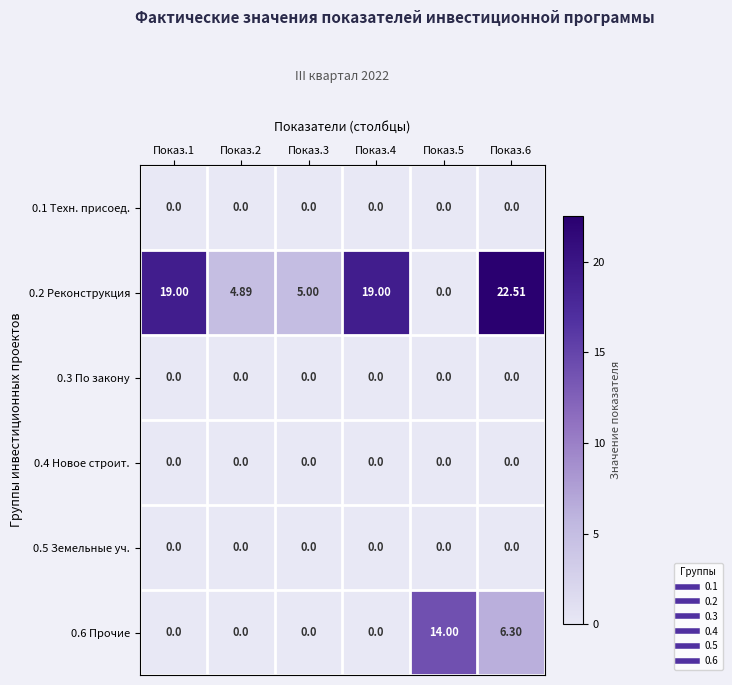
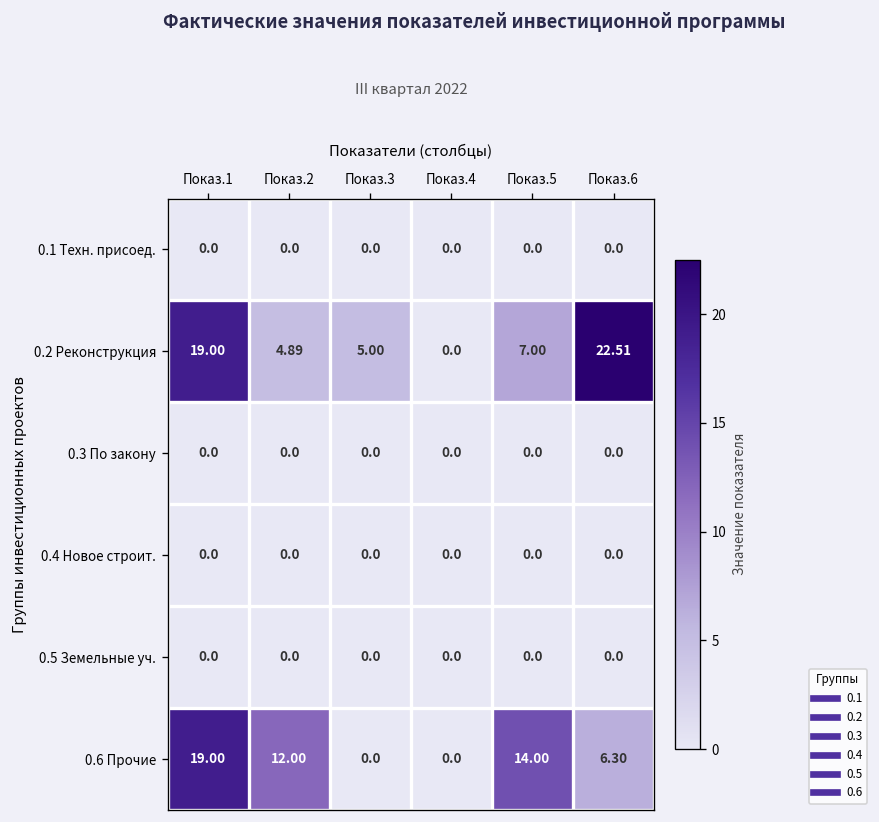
  {
    "0.1 Техн. присоед.": {
      "Показ.1": 0.0,
      "Показ.2": 0.0,
      "Показ.3": 0.0,
      "Показ.4": 0.0,
      "Показ.5": 0.0,
      "Показ.6": 0.0
    },
    "0.2 Реконструкция": {
      "Показ.1": 19.00,
      "Показ.2": 4.89,
      "Показ.3": 5.00,
-     "Показ.4": 19.00,
-     "Показ.5": 0.0,
+     "Показ.4": 0.0,
+     "Показ.5": 7.00,
      "Показ.6": 22.51
    },
    "0.3 По закону": {
      "Показ.1": 0.0,
      "Показ.2": 0.0,
      "Показ.3": 0.0,
      "Показ.4": 0.0,
      "Показ.5": 0.0,
      "Показ.6": 0.0
    },
    "0.4 Новое строит.": {
      "Показ.1": 0.0,
      "Показ.2": 0.0,
      "Показ.3": 0.0,
      "Показ.4": 0.0,
      "Показ.5": 0.0,
      "Показ.6": 0.0
    },
    "0.5 Земельные уч.": {
      "Показ.1": 0.0,
      "Показ.2": 0.0,
      "Показ.3": 0.0,
      "Показ.4": 0.0,
      "Показ.5": 0.0,
      "Показ.6": 0.0
    },
    "0.6 Прочие": {
-     "Показ.1": 0.0,
-     "Показ.2": 0.0,
+     "Показ.1": 19.00,
+     "Показ.2": 12.00,
      "Показ.3": 0.0,
      "Показ.4": 0.0,
      "Показ.5": 14.00,
      "Показ.6": 6.30
    }
  }
